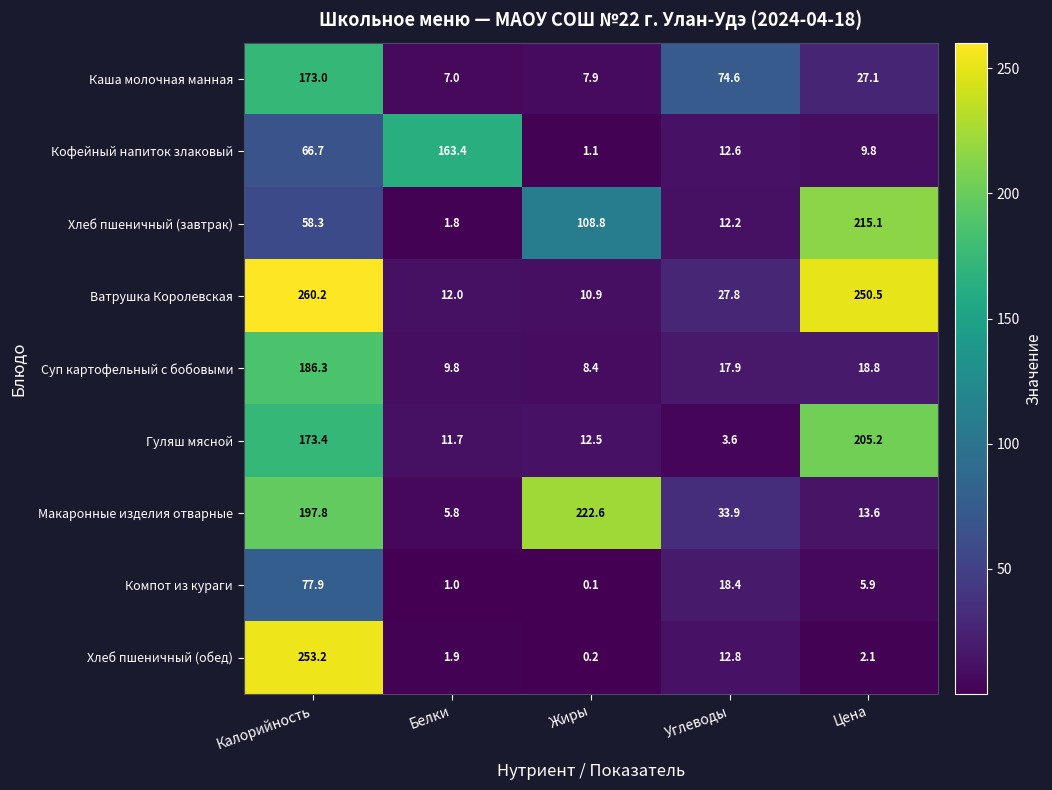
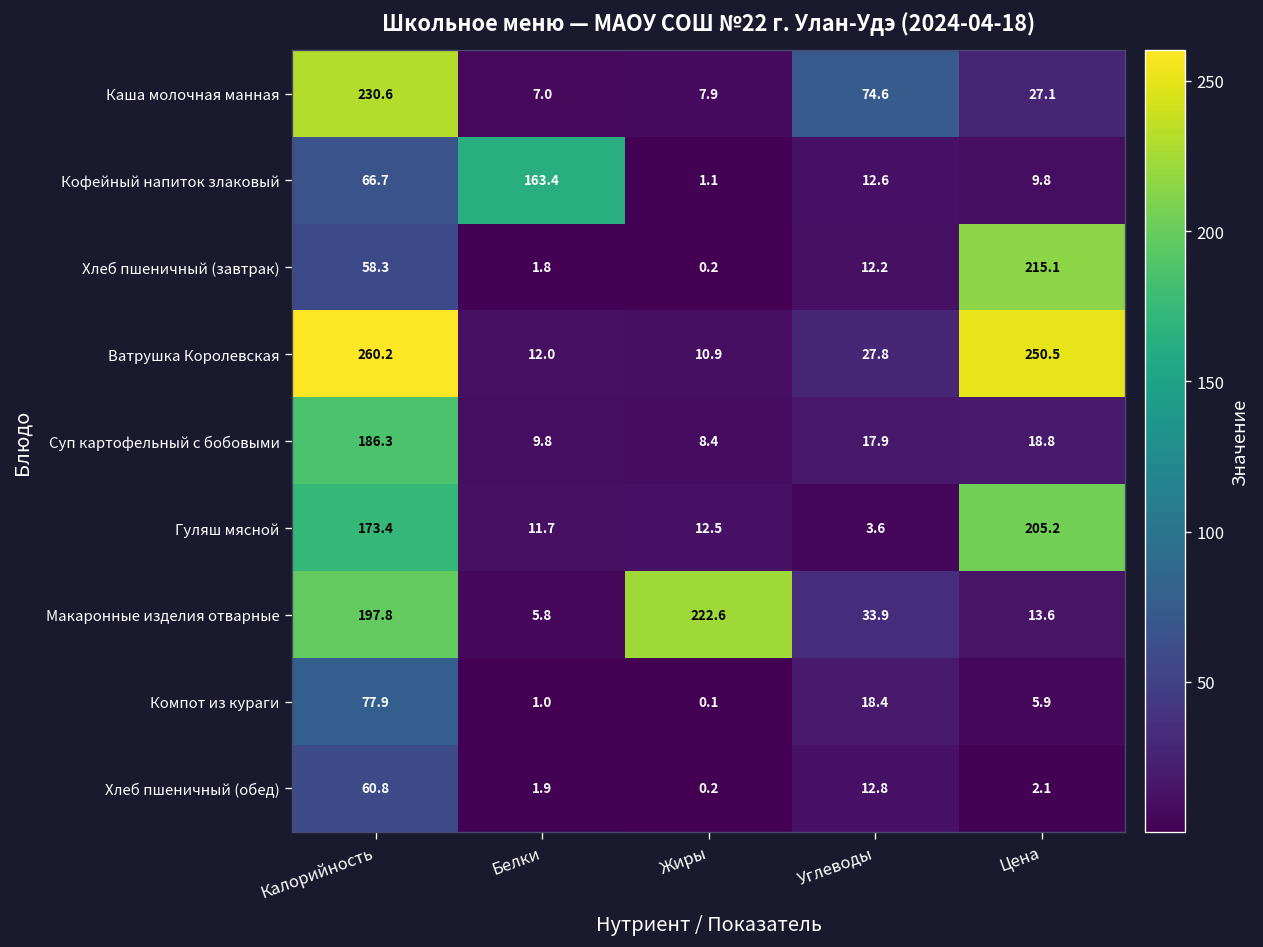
  {
    "Каша молочная манная": {
-     "Калорийность": 173.0,
+     "Калорийность": 230.6,
      "Белки": 7.0,
      "Жиры": 7.9,
      "Углеводы": 74.6,
      "Цена": 27.1
    },
    "Кофейный напиток злаковый": {
      "Калорийность": 66.7,
      "Белки": 163.4,
      "Жиры": 1.1,
      "Углеводы": 12.6,
      "Цена": 9.8
    },
    "Хлеб пшеничный (завтрак)": {
      "Калорийность": 58.3,
      "Белки": 1.8,
-     "Жиры": 108.8,
+     "Жиры": 0.2,
      "Углеводы": 12.2,
      "Цена": 215.1
    },
    "Ватрушка Королевская": {
      "Калорийность": 260.2,
      "Белки": 12.0,
      "Жиры": 10.9,
      "Углеводы": 27.8,
      "Цена": 250.5
    },
    "Суп картофельный с бобовыми": {
      "Калорийность": 186.3,
      "Белки": 9.8,
      "Жиры": 8.4,
      "Углеводы": 17.9,
      "Цена": 18.8
    },
    "Гуляш мясной": {
      "Калорийность": 173.4,
      "Белки": 11.7,
      "Жиры": 12.5,
      "Углеводы": 3.6,
      "Цена": 205.2
    },
    "Макаронные изделия отварные": {
      "Калорийность": 197.8,
      "Белки": 5.8,
      "Жиры": 222.6,
      "Углеводы": 33.9,
      "Цена": 13.6
    },
    "Компот из кураги": {
      "Калорийность": 77.9,
      "Белки": 1.0,
      "Жиры": 0.1,
      "Углеводы": 18.4,
      "Цена": 5.9
    },
    "Хлеб пшеничный (обед)": {
-     "Калорийность": 253.2,
+     "Калорийность": 60.8,
      "Белки": 1.9,
      "Жиры": 0.2,
      "Углеводы": 12.8,
      "Цена": 2.1
    }
  }
